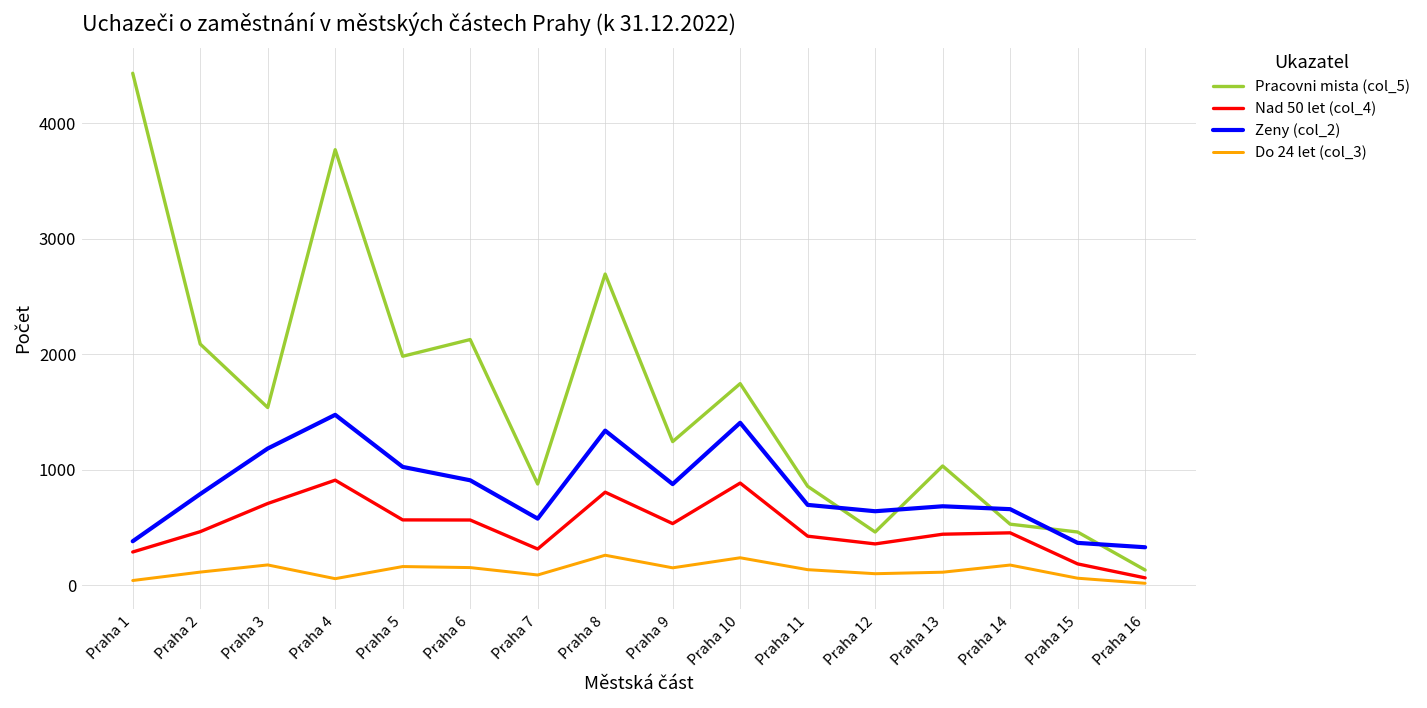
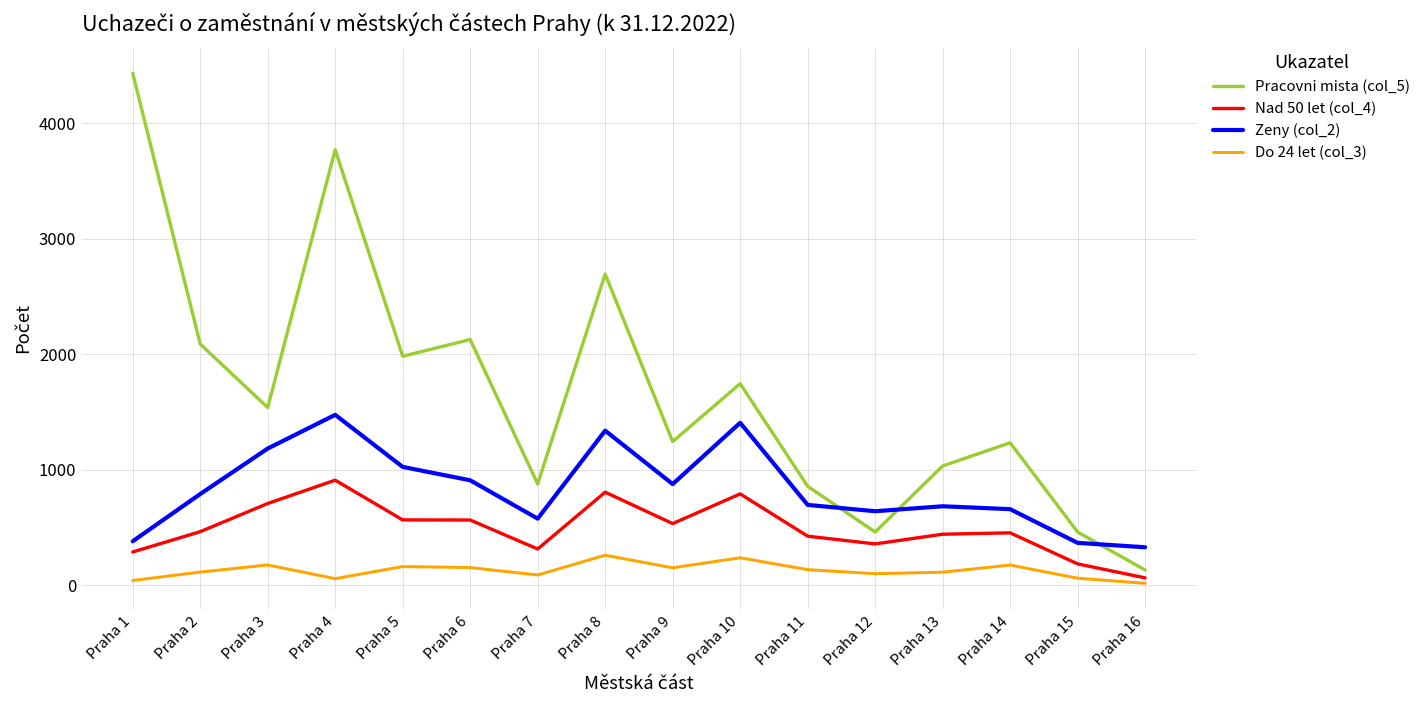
  {
    "Pracovni mista (col_5)": {
      "Praha 1": 4400,
      "Praha 2": 2100,
      "Praha 3": 1500,
      "Praha 4": 3800,
      "Praha 5": 2000,
      "Praha 6": 2100,
      "Praha 7": 900,
      "Praha 8": 2700,
      "Praha 9": 1200,
      "Praha 10": 1700,
      "Praha 11": 900,
      "Praha 12": 500,
      "Praha 13": 1000,
-     "Praha 14": 500,
+     "Praha 14": 1200,
      "Praha 15": 500,
      "Praha 16": 100
    },
    "Nad 50 let (col_4)": {
      "Praha 1": 300,
      "Praha 2": 500,
      "Praha 3": 700,
      "Praha 4": 900,
      "Praha 5": 600,
      "Praha 6": 600,
      "Praha 7": 300,
      "Praha 8": 800,
      "Praha 9": 500,
-     "Praha 10": 900,
+     "Praha 10": 800,
      "Praha 11": 400,
      "Praha 12": 400,
      "Praha 13": 400,
      "Praha 14": 500,
      "Praha 15": 200,
      "Praha 16": 100
    },
    "Zeny (col_2)": {
      "Praha 1": 400,
      "Praha 2": 800,
      "Praha 3": 1200,
      "Praha 4": 1500,
      "Praha 5": 1000,
      "Praha 6": 900,
      "Praha 7": 600,
      "Praha 8": 1300,
      "Praha 9": 900,
      "Praha 10": 1400,
      "Praha 11": 700,
      "Praha 12": 600,
      "Praha 13": 700,
      "Praha 14": 700,
      "Praha 15": 400,
      "Praha 16": 300
    },
    "Do 24 let (col_3)": {
      "Praha 1": 0,
      "Praha 2": 100,
      "Praha 3": 200,
      "Praha 4": 100,
      "Praha 5": 200,
      "Praha 6": 200,
      "Praha 7": 100,
      "Praha 8": 300,
      "Praha 9": 200,
      "Praha 10": 200,
      "Praha 11": 100,
      "Praha 12": 100,
      "Praha 13": 100,
      "Praha 14": 200,
      "Praha 15": 100,
      "Praha 16": 0
    }
  }
